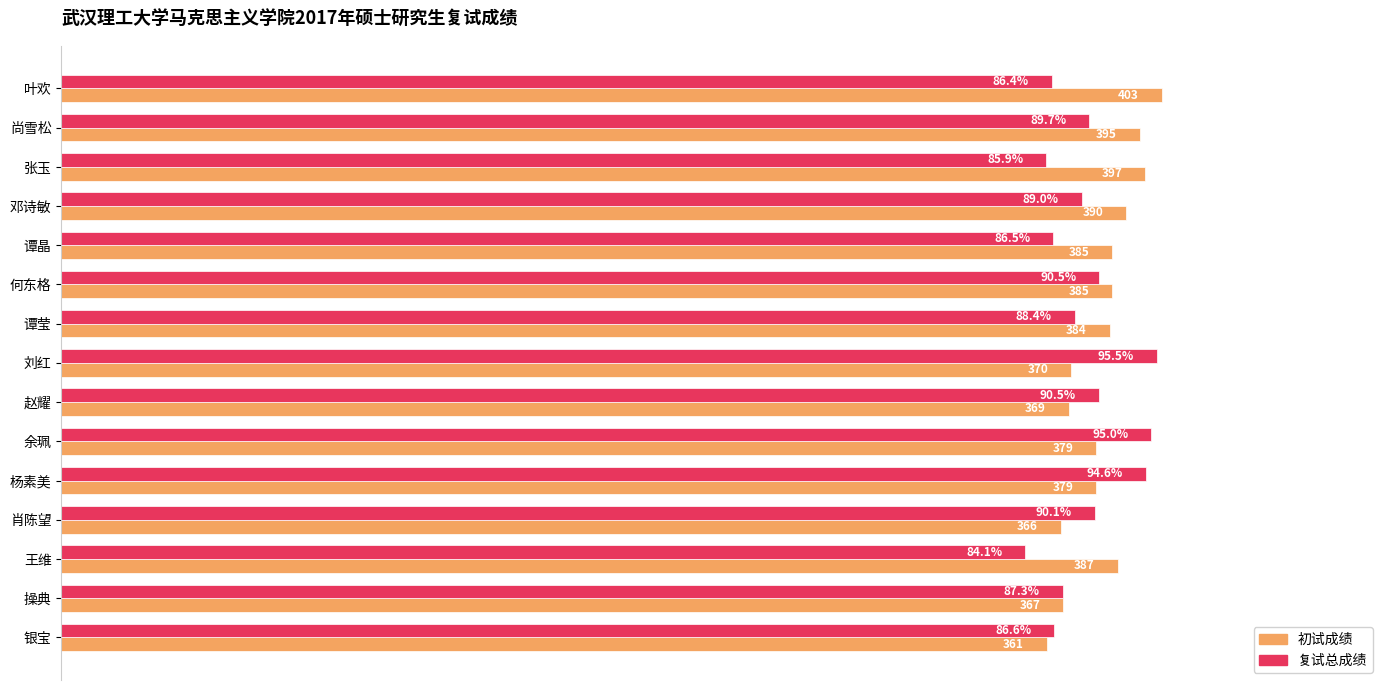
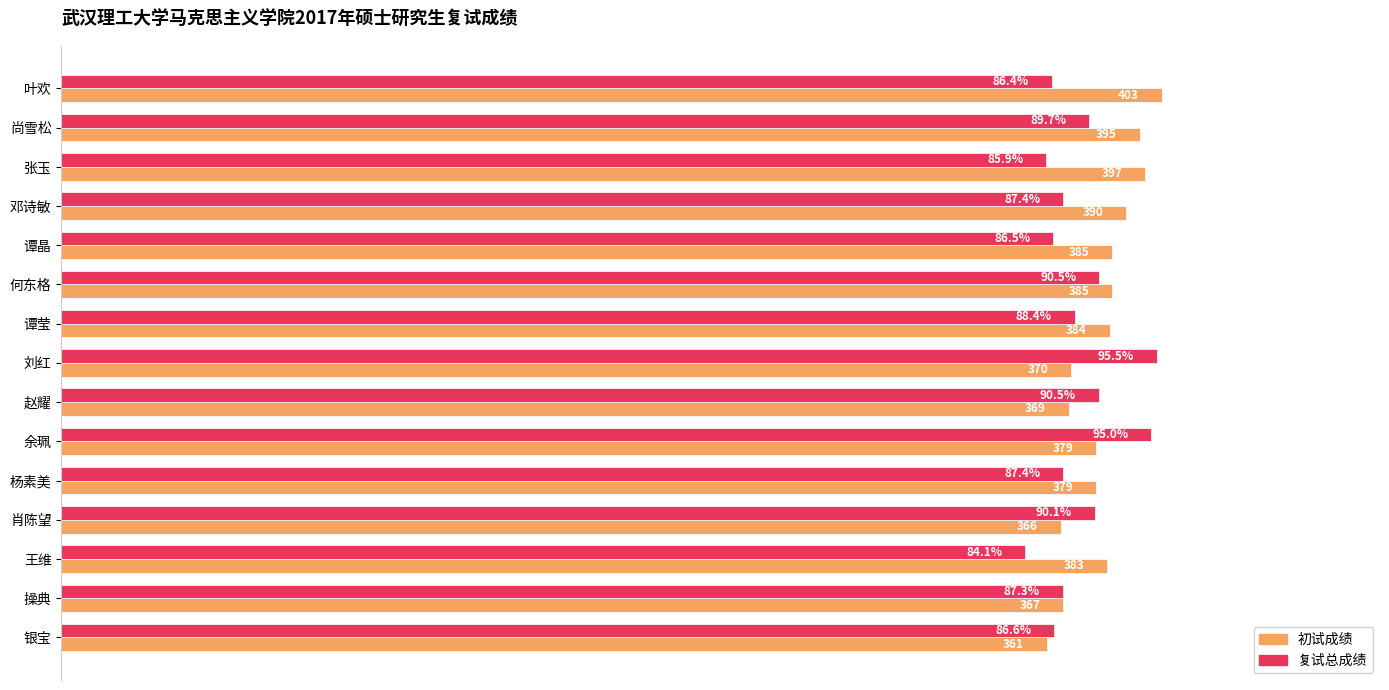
  {
    "初试成绩": {
-     "王维": "387"
+     "王维": "383"
    },
    "复试总成绩": {
      "叶欢": "86.4%",
      "尚雪松": "89.7%",
      "张玉": "85.9%",
-     "邓诗敏": "89.0%",
+     "邓诗敏": "87.4%",
      "谭晶": "86.5%",
      "何东格": "90.5%",
      "谭莹": "88.4%",
      "刘红": "95.5%",
      "赵耀": "90.5%",
      "余珮": "95.0%",
-     "杨素美": "94.6%",
+     "杨素美": "87.4%",
      "肖陈望": "90.1%",
      "王维": "84.1%",
      "操典": "87.3%",
      "银宝": "86.6%"
    }
  }
